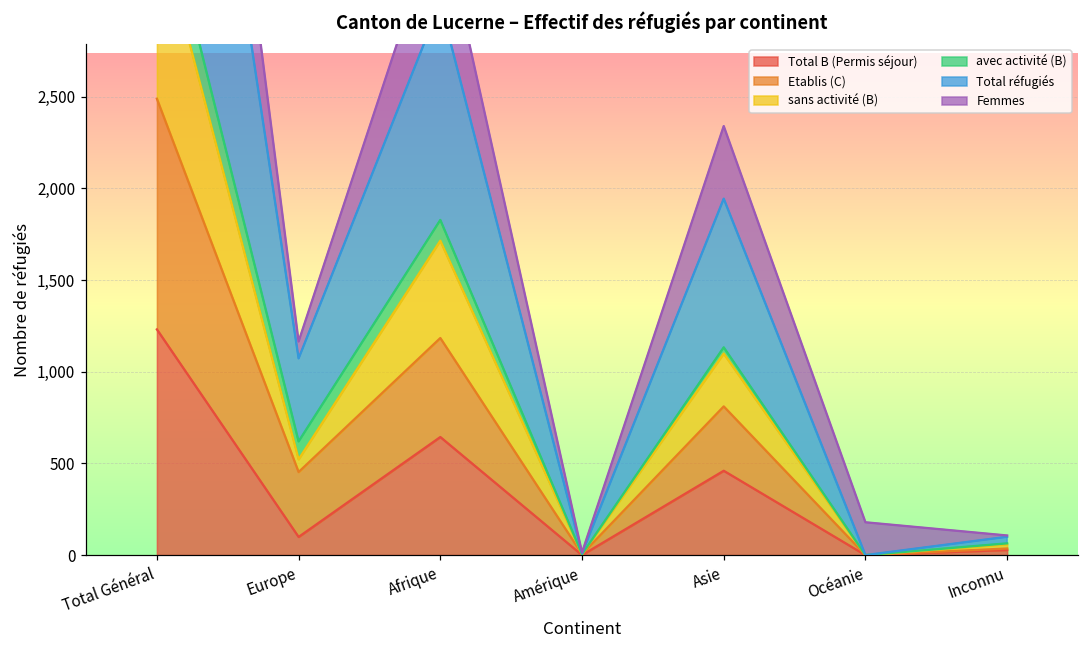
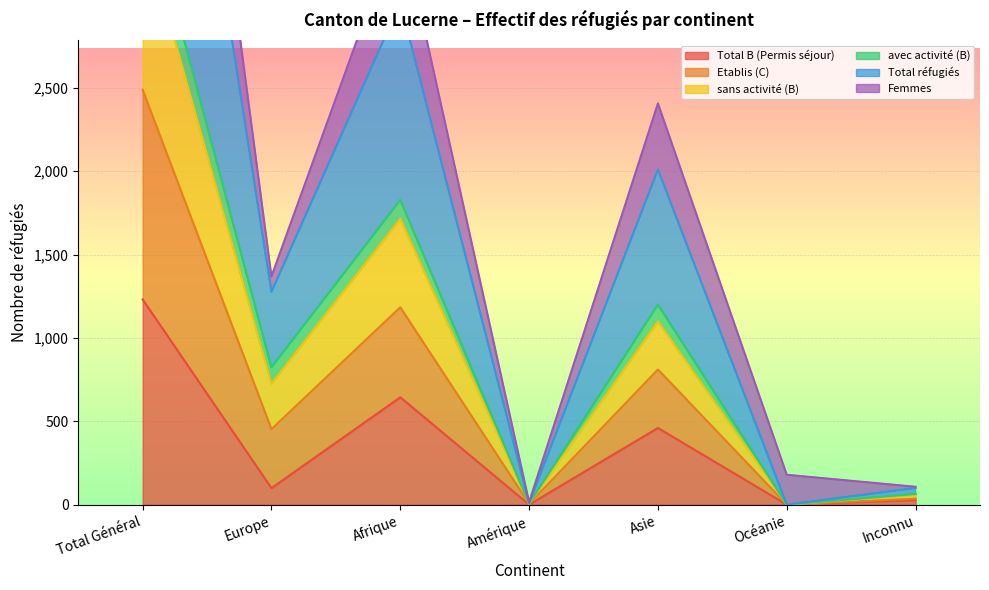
  {
    "sans activité (B)": {
-     "Europe": 70,
+     "Europe": 270,
      "Afrique": 530,
      "Asie": 290
    },
    "avec activité (B)": {
      "Europe": 100,
      "Afrique": 110,
-     "Asie": 30
+     "Asie": 100
    },
    "Total réfugiés": {
      "Europe": 450,
      "Asie": 810
    },
    "Femmes": {
      "Europe": 90,
      "Asie": 400,
      "Océanie": 180
    }
  }
